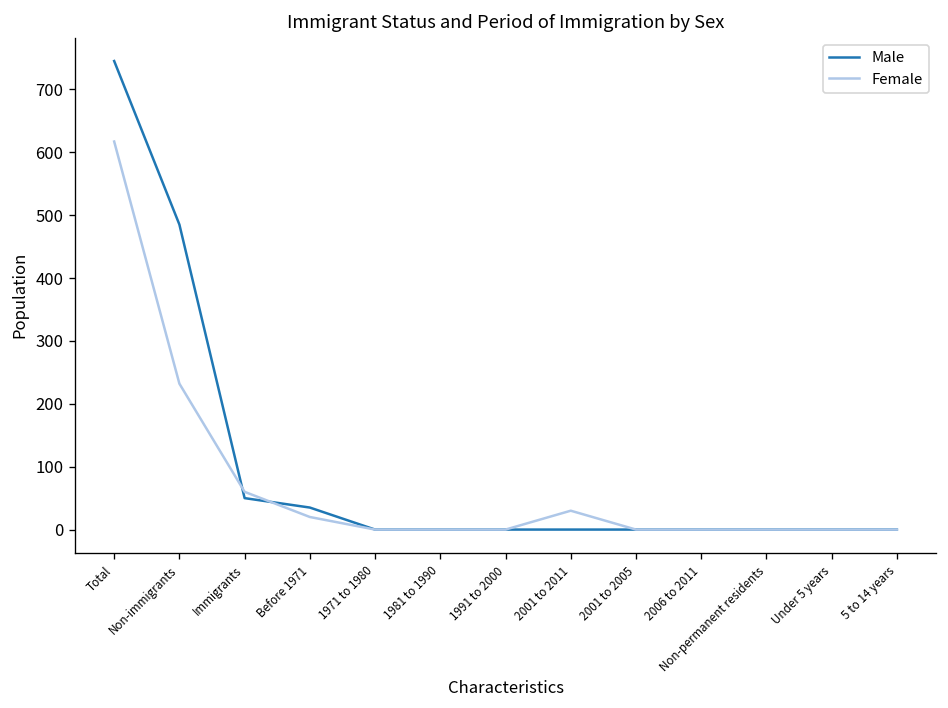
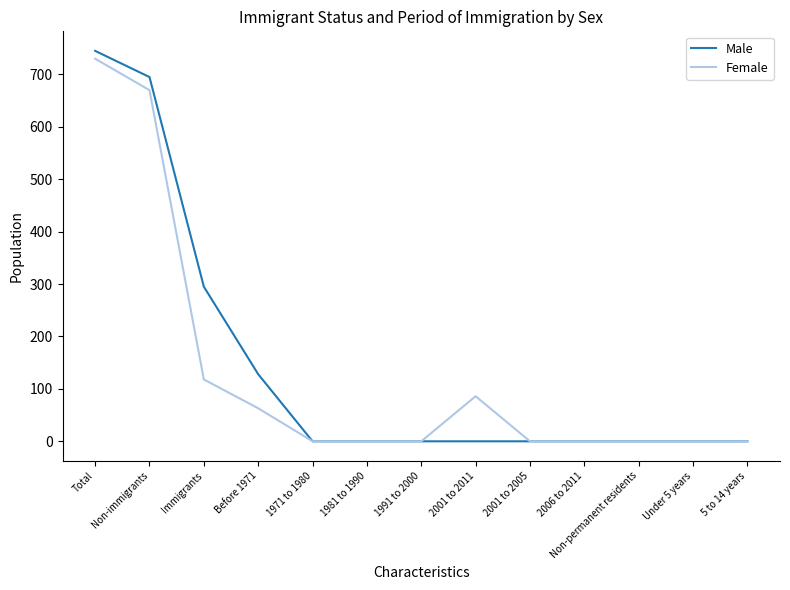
  {
    "Male": {
      "Total": 750,
-     "Non-immigrants": 490,
-     "Immigrants": 50,
-     "Before 1971": 40,
+     "Non-immigrants": 700,
+     "Immigrants": 300,
+     "Before 1971": 130,
      "2001 to 2011": 0
    },
    "Female": {
-     "Total": 620,
-     "Non-immigrants": 230,
-     "Immigrants": 60,
-     "Before 1971": 20,
-     "2001 to 2011": 30
+     "Total": 730,
+     "Non-immigrants": 670,
+     "Immigrants": 120,
+     "Before 1971": 60,
+     "2001 to 2011": 90
    }
  }
